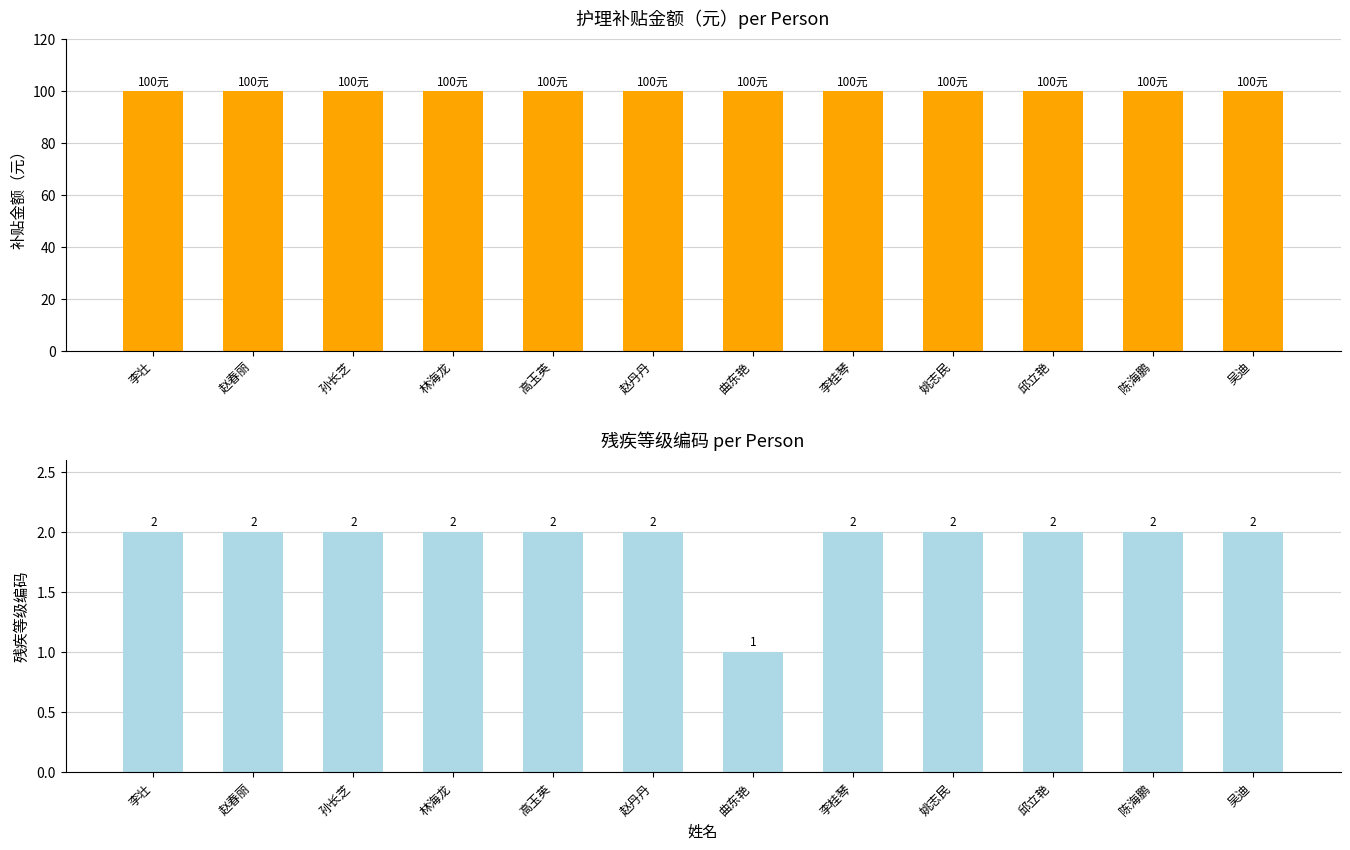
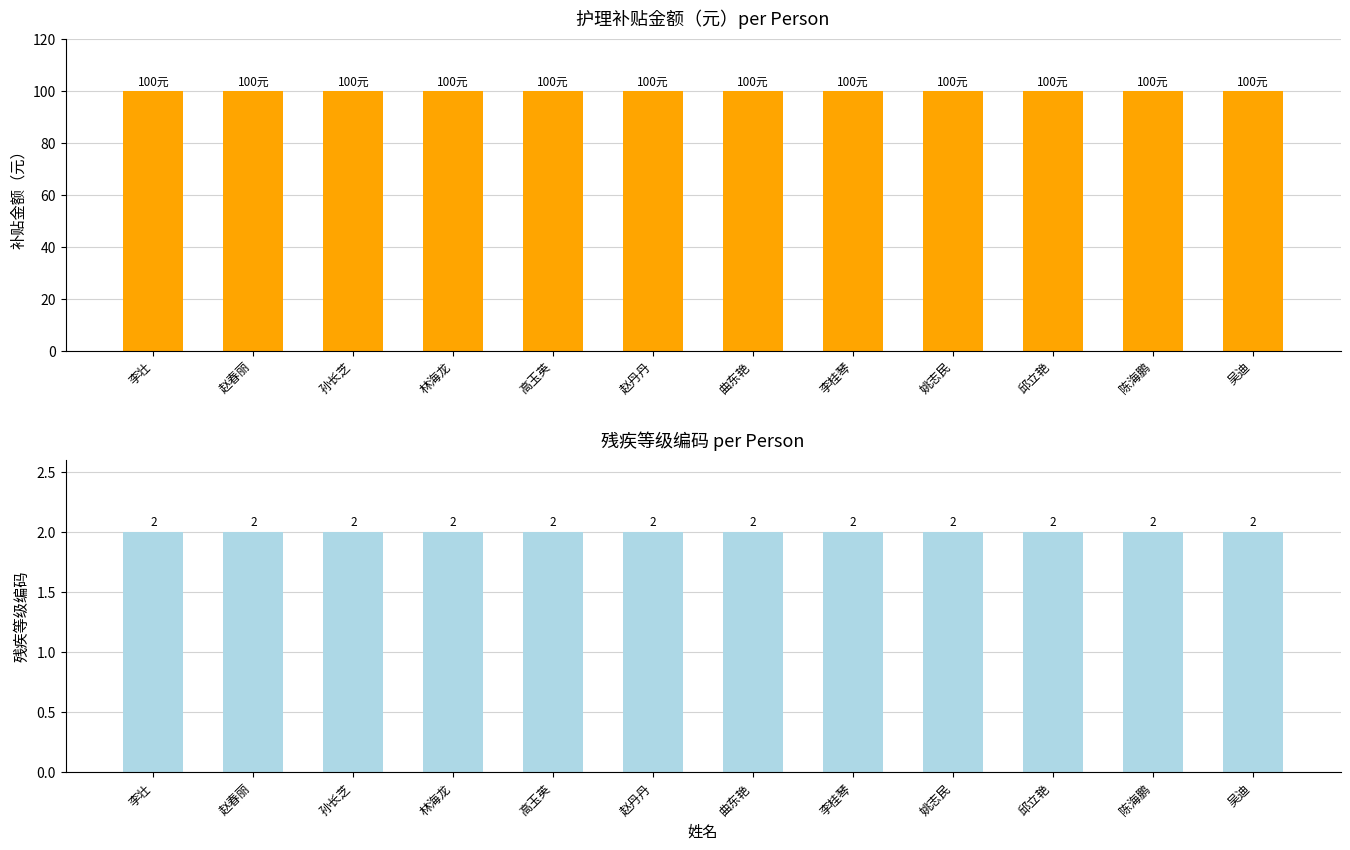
  {
    "护理补贴金额（元）per Person": {
      "李壮": "100元",
      "赵春丽": "100元",
      "孙长芝": "100元",
      "林海龙": "100元",
      "高玉英": "100元",
      "赵丹丹": "100元",
      "曲东艳": "100元",
      "李桂琴": "100元",
      "姚志民": "100元",
      "邱立艳": "100元",
      "陈海鹏": "100元",
      "吴迪": "100元"
    },
    "残疾等级编码 per Person": {
      "李壮": "2",
      "赵春丽": "2",
      "孙长芝": "2",
      "林海龙": "2",
      "高玉英": "2",
      "赵丹丹": "2",
-     "曲东艳": "1",
+     "曲东艳": "2",
      "李桂琴": "2",
      "姚志民": "2",
      "邱立艳": "2",
      "陈海鹏": "2",
      "吴迪": "2"
    }
  }
